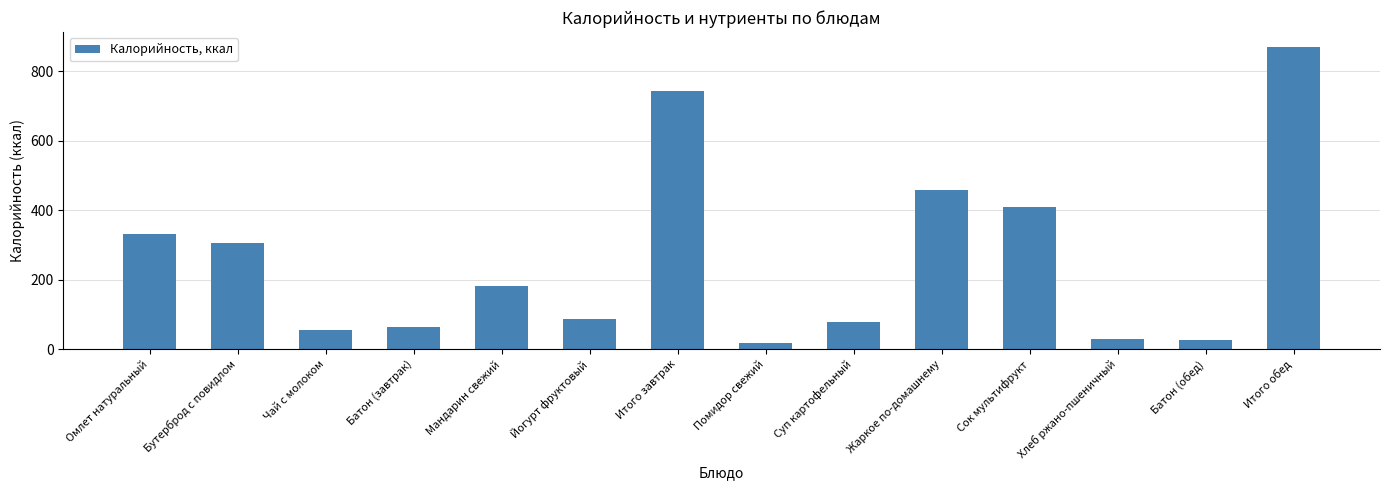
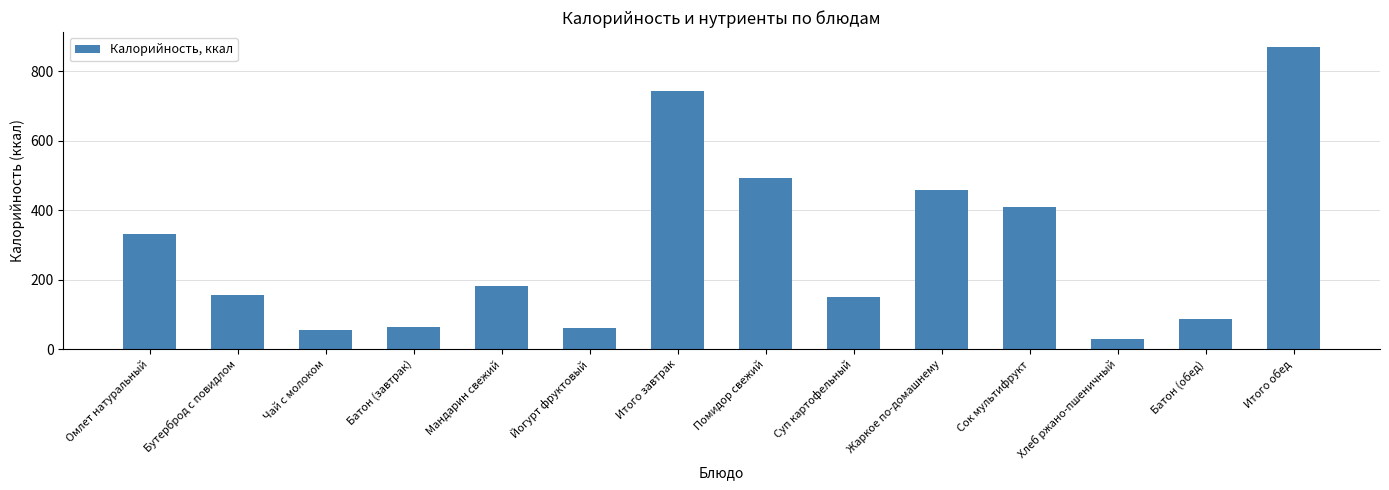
  {
    "Омлет натуральный": 330,
-   "Бутерброд с повидлом": 310,
+   "Бутерброд с повидлом": 160,
    "Чай с молоком": 50,
    "Батон (завтрак)": 60,
    "Мандарин свежий": 180,
-   "Йогурт фруктовый": 90,
+   "Йогурт фруктовый": 60,
    "Итого завтрак": 740,
-   "Помидор свежий": 20,
-   "Суп картофельный": 80,
+   "Помидор свежий": 490,
+   "Суп картофельный": 150,
    "Жаркое по-домашнему": 460,
    "Сок мультифрукт": 410,
    "Хлеб ржано-пшеничный": 30,
-   "Батон (обед)": 30,
+   "Батон (обед)": 90,
    "Итого обед": 870
  }
